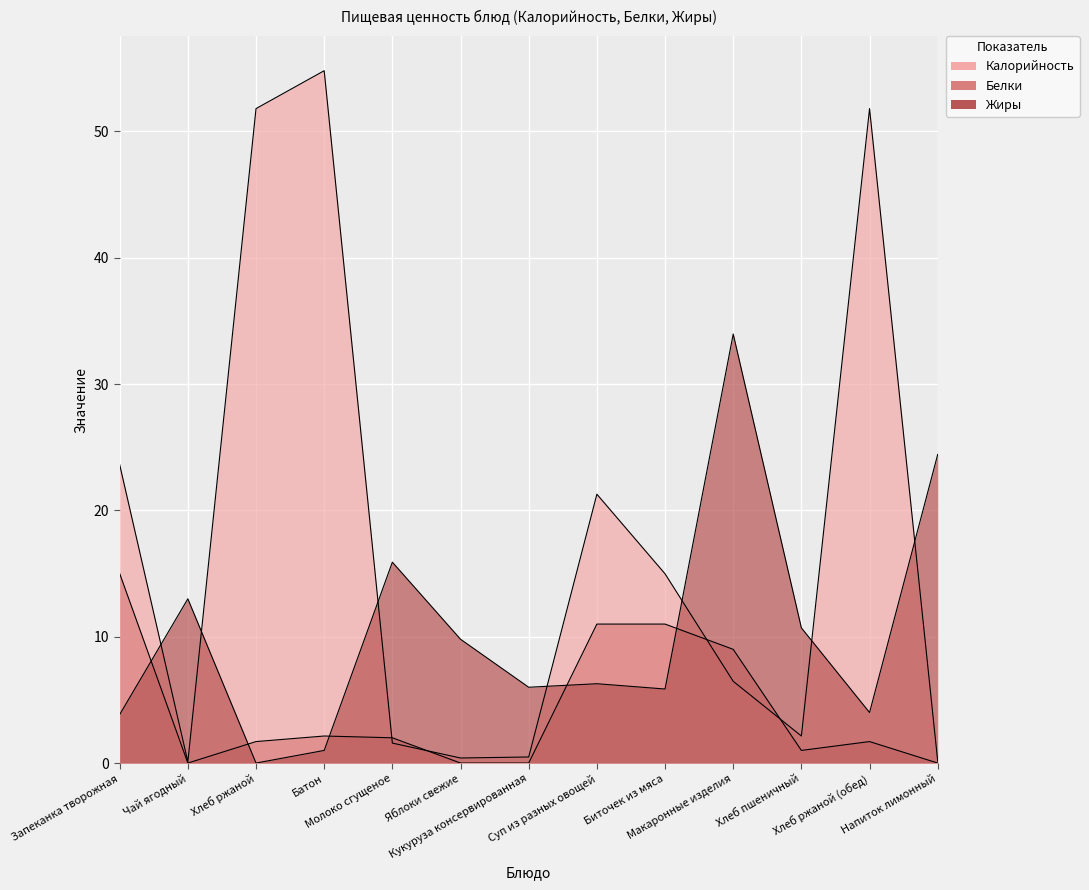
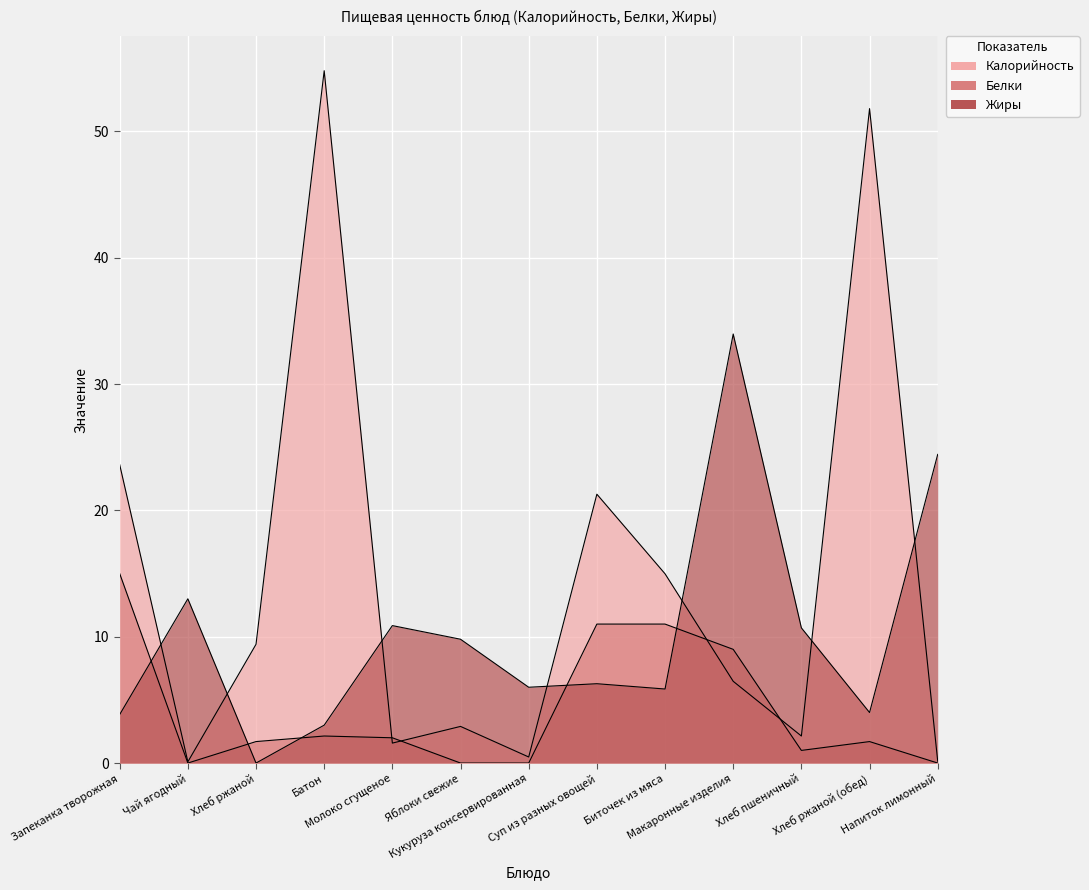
  {
    "Калорийность": {
      "Запеканка творожная": 23.6,
-     "Хлеб ржаной": 51.8,
+     "Хлеб ржаной": 9.4,
      "Батон": 54.8,
      "Молоко сгущеное": 1.6,
-     "Яблоки свежие": 0.4,
+     "Яблоки свежие": 2.9,
      "Кукуруза консервированная": 0.5,
      "Суп из разных овощей": 21.3,
      "Биточек из мяса": 15.0,
      "Макаронные изделия": 6.5,
      "Хлеб пшеничный": 2.1,
      "Хлеб ржаной (обед)": 51.8
    },
    "Белки": {
      "Запеканка творожная": 15.0,
      "Хлеб ржаной": 1.7,
      "Батон": 2.1,
      "Молоко сгущеное": 2.0,
      "Яблоки свежие": 0.0,
      "Кукуруза консервированная": 0.0,
      "Суп из разных овощей": 11.0,
      "Биточек из мяса": 11.0,
      "Макаронные изделия": 9.0,
      "Хлеб пшеничный": 1.0,
      "Хлеб ржаной (обед)": 1.7
    },
    "Жиры": {
      "Запеканка творожная": 3.8,
      "Чай ягодный": 13.0,
      "Хлеб ржаной": 0.0,
-     "Батон": 1,
-     "Молоко сгущеное": 15.9,
+     "Батон": 3,
+     "Молоко сгущеное": 10.9,
      "Яблоки свежие": 9.8,
      "Кукуруза консервированная": 6.0,
      "Суп из разных овощей": 6.3,
      "Биточек из мяса": 5.9,
      "Макаронные изделия": 34.0,
      "Хлеб пшеничный": 10.7,
      "Хлеб ржаной (обед)": 4.0,
      "Напиток лимонный": 24.4
    }
  }
